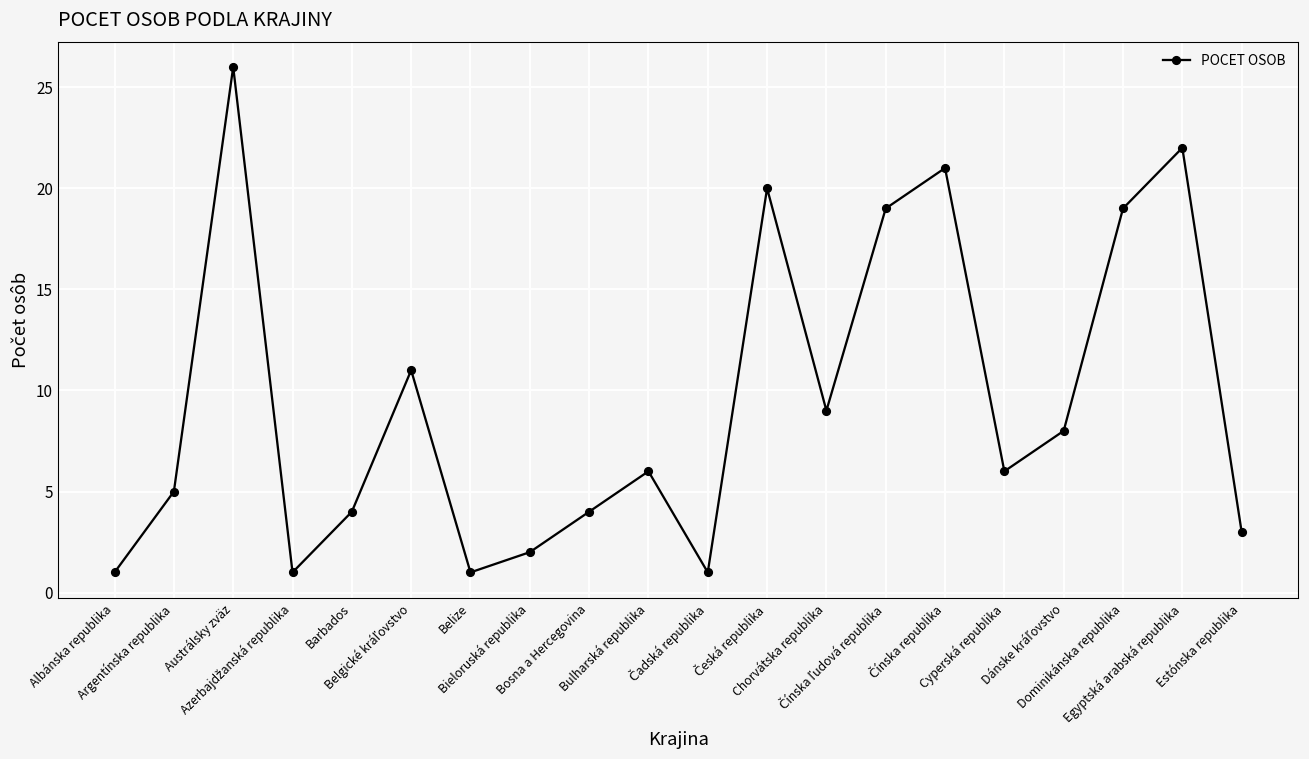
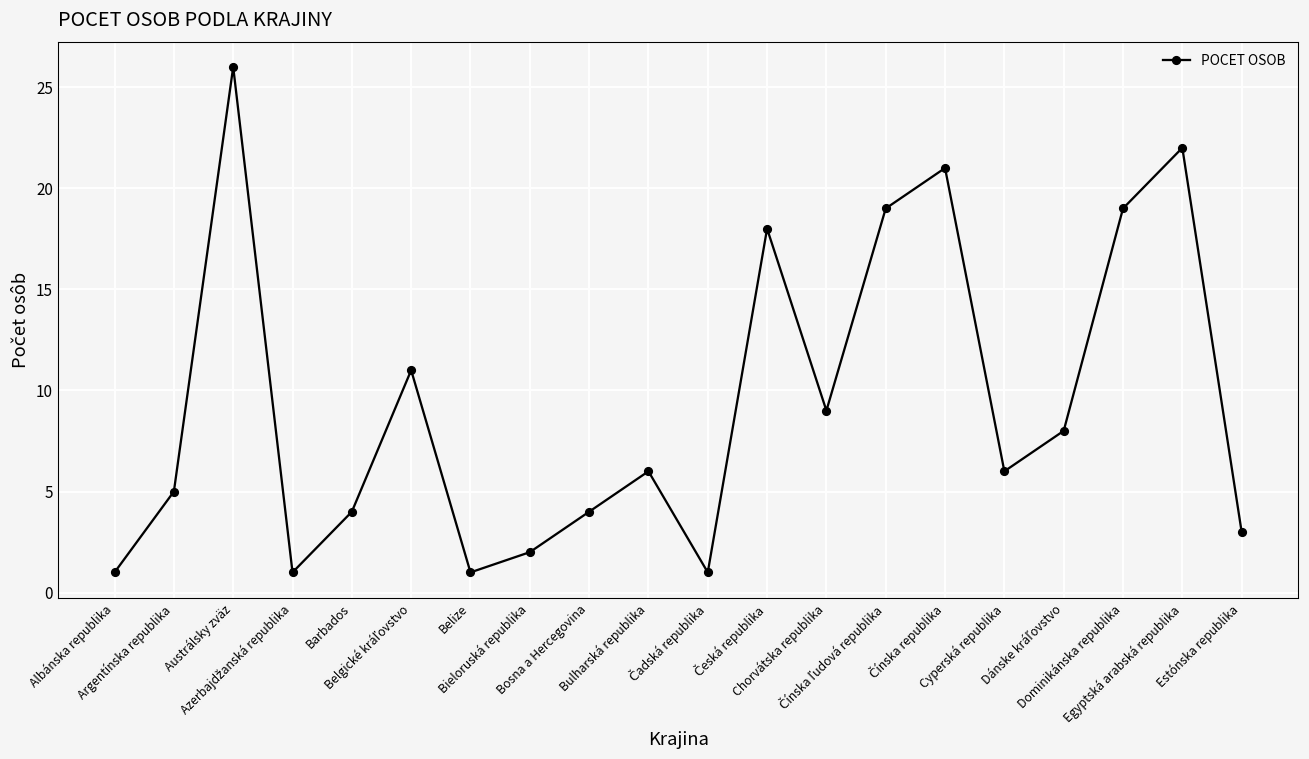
  {
    "Albánska republika": 1,
    "Argentínska republika": 5,
    "Austrálsky zväz": 26,
    "Azerbajdžanská republika": 1,
    "Barbados": 4,
    "Belgické kráľovstvo": 11,
    "Belize": 1,
    "Bieloruská republika": 2,
    "Bosna a Hercegovina": 4,
    "Bulharská republika": 6,
    "Čadská republika": 1,
-   "Česká republika": 20,
+   "Česká republika": 18,
    "Chorvátska republika": 9,
    "Čínska ľudová republika": 19,
    "Čínska republika": 21,
    "Cyperská republika": 6,
    "Dánske kráľovstvo": 8,
    "Dominikánska republika": 19,
    "Egyptská arabská republika": 22,
    "Estónska republika": 3
  }
